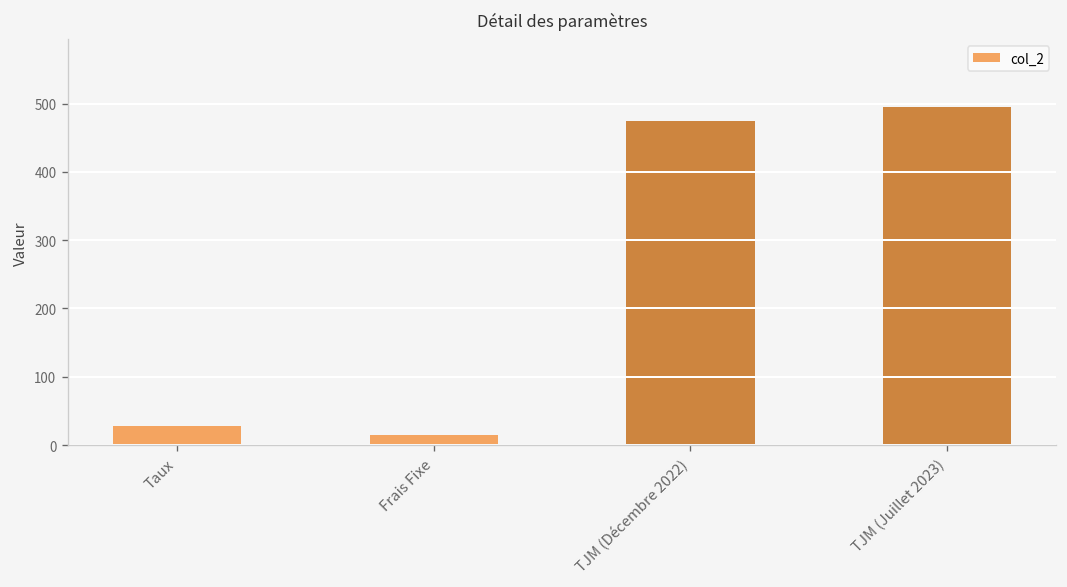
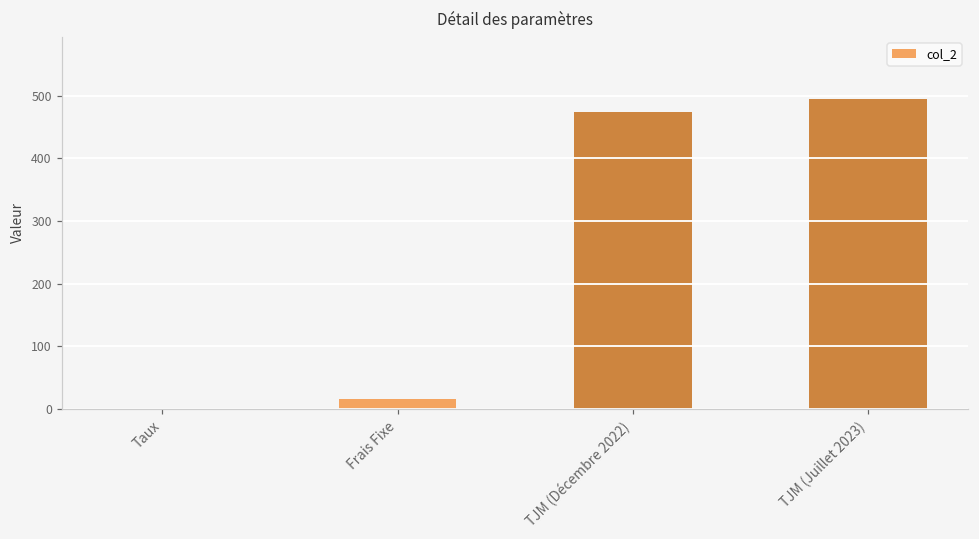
  {
-   "Taux": 30,
+   "Taux": 0,
    "Frais Fixe": 20,
    "TJM (Décembre 2022)": 480,
    "TJM (Juillet 2023)": 500
  }
